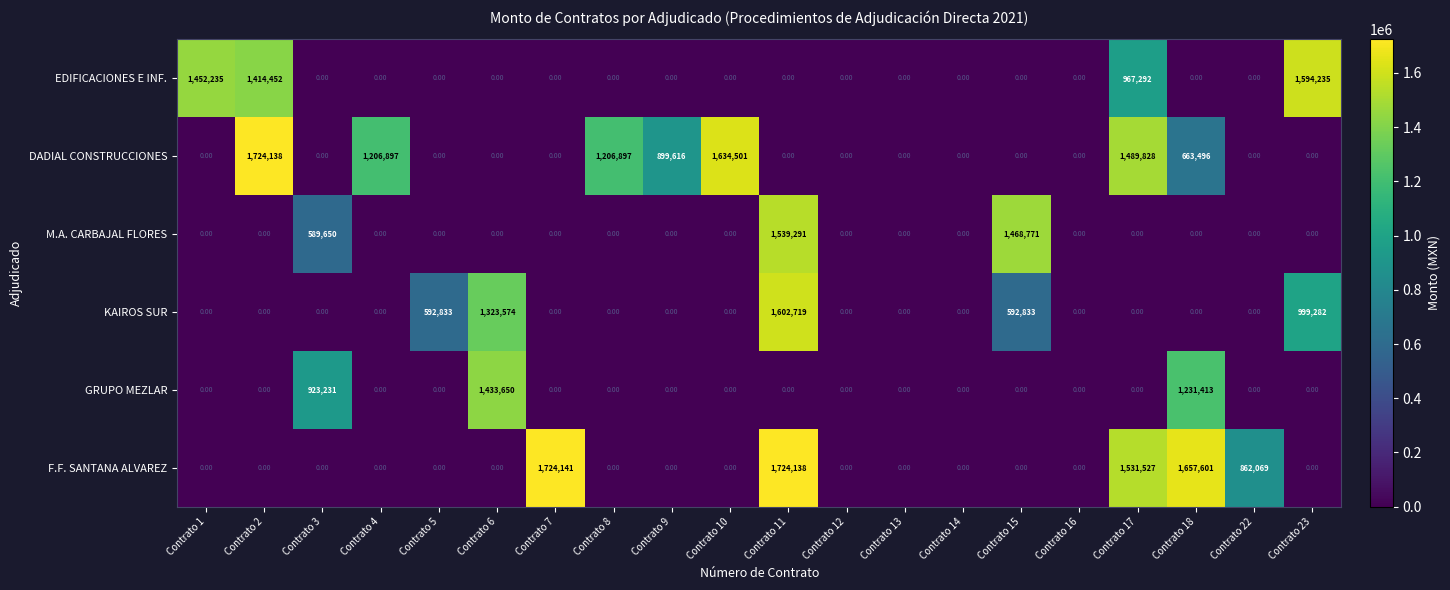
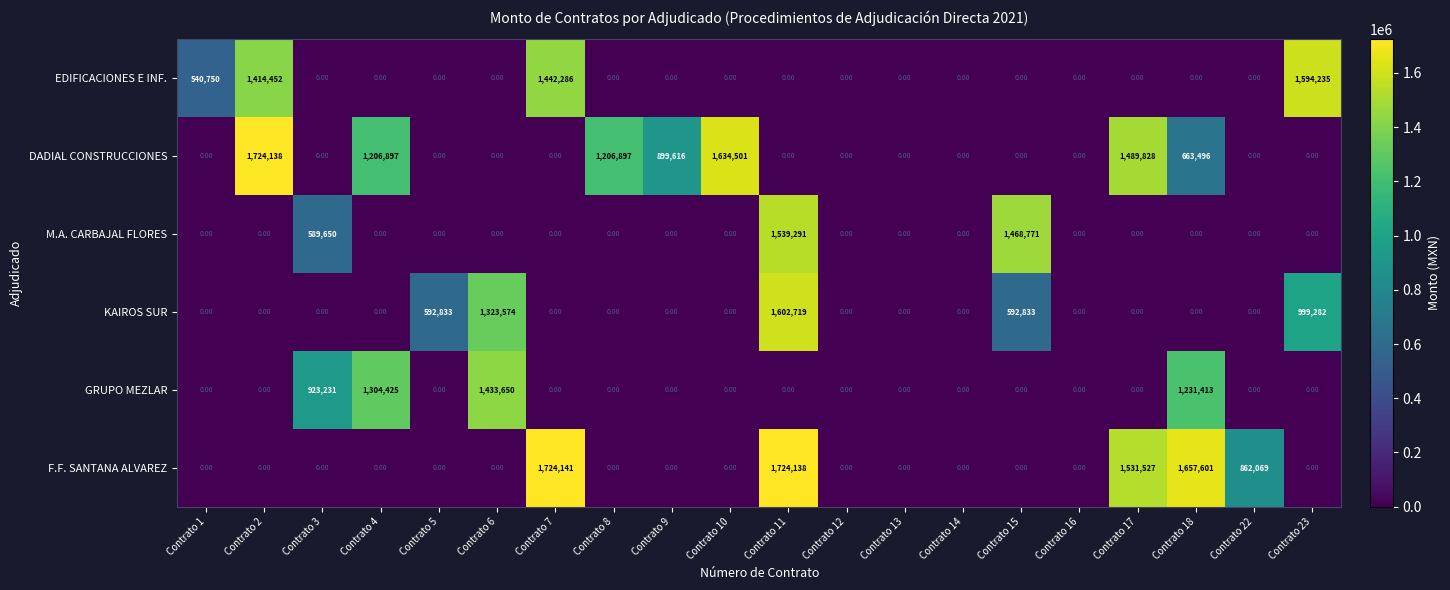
  {
    "EDIFICACIONES E INF.": {
-     "Contrato 1": "1,452,235",
+     "Contrato 1": "540,750",
      "Contrato 2": "1,414,452",
      "Contrato 3": "0.00",
      "Contrato 4": "0.00",
      "Contrato 5": "0.00",
      "Contrato 6": "0.00",
-     "Contrato 7": "0.00",
+     "Contrato 7": "1,442,286",
      "Contrato 8": "0.00",
      "Contrato 9": "0.00",
      "Contrato 10": "0.00",
      "Contrato 11": "0.00",
      "Contrato 12": "0.00",
      "Contrato 13": "0.00",
      "Contrato 14": "0.00",
      "Contrato 15": "0.00",
      "Contrato 16": "0.00",
-     "Contrato 17": "967,292",
+     "Contrato 17": "0.00",
      "Contrato 18": "0.00",
      "Contrato 22": "0.00",
      "Contrato 23": "1,594,235"
    },
    "DADIAL CONSTRUCCIONES": {
      "Contrato 1": "0.00",
      "Contrato 2": "1,724,138",
      "Contrato 3": "0.00",
      "Contrato 4": "1,206,897",
      "Contrato 5": "0.00",
      "Contrato 6": "0.00",
      "Contrato 7": "0.00",
      "Contrato 8": "1,206,897",
      "Contrato 9": "899,616",
      "Contrato 10": "1,634,501",
      "Contrato 11": "0.00",
      "Contrato 12": "0.00",
      "Contrato 13": "0.00",
      "Contrato 14": "0.00",
      "Contrato 15": "0.00",
      "Contrato 16": "0.00",
      "Contrato 17": "1,489,828",
      "Contrato 18": "663,496",
      "Contrato 22": "0.00",
      "Contrato 23": "0.00"
    },
    "M.A. CARBAJAL FLORES": {
      "Contrato 1": "0.00",
      "Contrato 2": "0.00",
      "Contrato 3": "589,650",
      "Contrato 4": "0.00",
      "Contrato 5": "0.00",
      "Contrato 6": "0.00",
      "Contrato 7": "0.00",
      "Contrato 8": "0.00",
      "Contrato 9": "0.00",
      "Contrato 10": "0.00",
      "Contrato 11": "1,539,291",
      "Contrato 12": "0.00",
      "Contrato 13": "0.00",
      "Contrato 14": "0.00",
      "Contrato 15": "1,468,771",
      "Contrato 16": "0.00",
      "Contrato 17": "0.00",
      "Contrato 18": "0.00",
      "Contrato 22": "0.00",
      "Contrato 23": "0.00"
    },
    "KAIROS SUR": {
      "Contrato 1": "0.00",
      "Contrato 2": "0.00",
      "Contrato 3": "0.00",
      "Contrato 4": "0.00",
      "Contrato 5": "592,833",
      "Contrato 6": "1,323,574",
      "Contrato 7": "0.00",
      "Contrato 8": "0.00",
      "Contrato 9": "0.00",
      "Contrato 10": "0.00",
      "Contrato 11": "1,602,719",
      "Contrato 12": "0.00",
      "Contrato 13": "0.00",
      "Contrato 14": "0.00",
      "Contrato 15": "592,833",
      "Contrato 16": "0.00",
      "Contrato 17": "0.00",
      "Contrato 18": "0.00",
      "Contrato 22": "0.00",
      "Contrato 23": "999,282"
    },
    "GRUPO MEZLAR": {
      "Contrato 1": "0.00",
      "Contrato 2": "0.00",
      "Contrato 3": "923,231",
-     "Contrato 4": "0.00",
+     "Contrato 4": "1,304,425",
      "Contrato 5": "0.00",
      "Contrato 6": "1,433,650",
      "Contrato 7": "0.00",
      "Contrato 8": "0.00",
      "Contrato 9": "0.00",
      "Contrato 10": "0.00",
      "Contrato 11": "0.00",
      "Contrato 12": "0.00",
      "Contrato 13": "0.00",
      "Contrato 14": "0.00",
      "Contrato 15": "0.00",
      "Contrato 16": "0.00",
      "Contrato 17": "0.00",
      "Contrato 18": "1,231,413",
      "Contrato 22": "0.00",
      "Contrato 23": "0.00"
    },
    "F.F. SANTANA ALVAREZ": {
      "Contrato 1": "0.00",
      "Contrato 2": "0.00",
      "Contrato 3": "0.00",
      "Contrato 4": "0.00",
      "Contrato 5": "0.00",
      "Contrato 6": "0.00",
      "Contrato 7": "1,724,141",
      "Contrato 8": "0.00",
      "Contrato 9": "0.00",
      "Contrato 10": "0.00",
      "Contrato 11": "1,724,138",
      "Contrato 12": "0.00",
      "Contrato 13": "0.00",
      "Contrato 14": "0.00",
      "Contrato 15": "0.00",
      "Contrato 16": "0.00",
      "Contrato 17": "1,531,527",
      "Contrato 18": "1,657,601",
      "Contrato 22": "862,069",
      "Contrato 23": "0.00"
    }
  }
